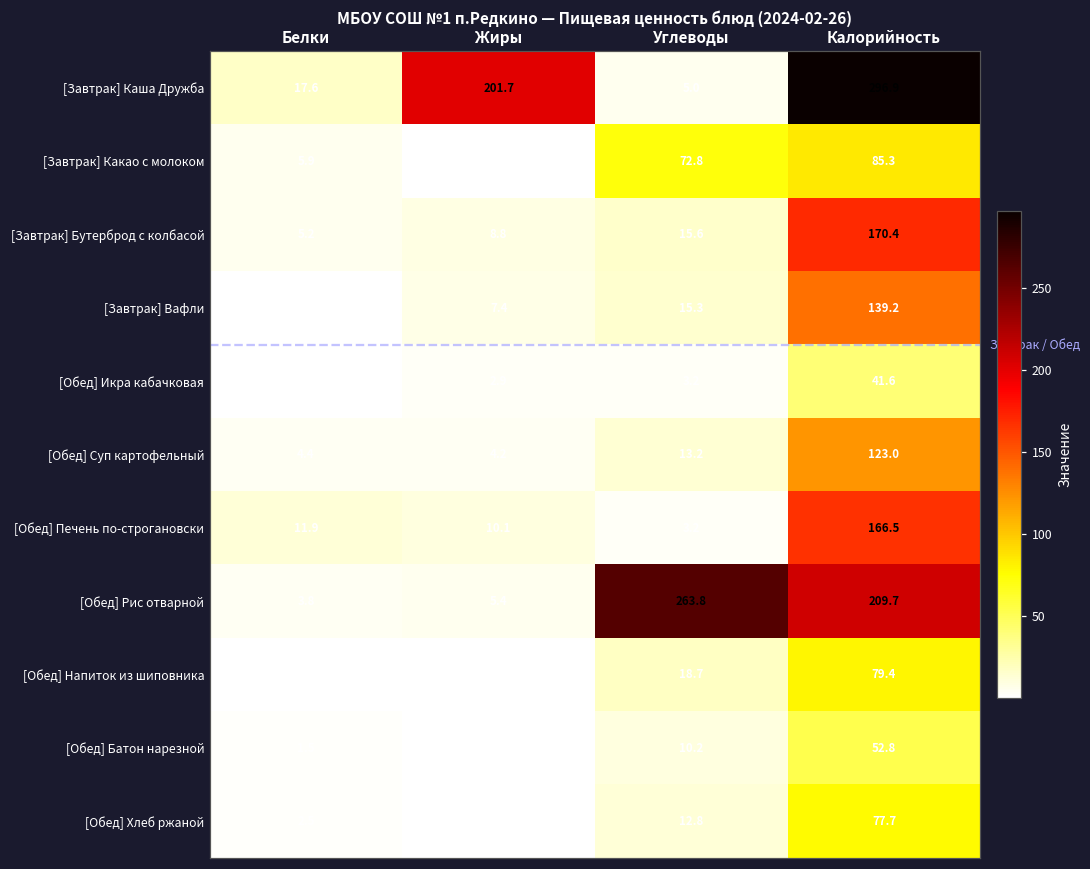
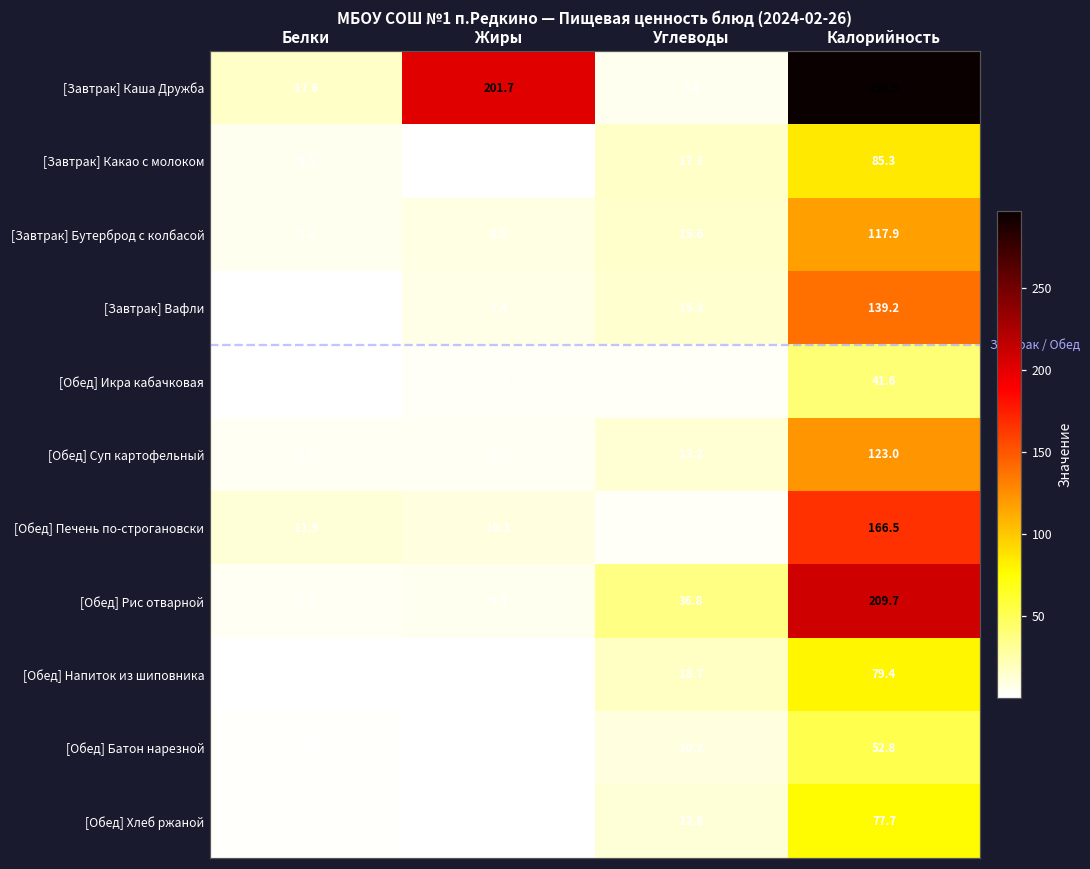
  {
    "[Завтрак] Каша Дружба": {
      "Белки": 17.6,
      "Жиры": 201.7
    },
    "[Завтрак] Какао с молоком": {
-     "Углеводы": 72.8,
+     "Углеводы": 17.1,
      "Калорийность": 85.3
    },
    "[Завтрак] Бутерброд с колбасой": {
      "Углеводы": 15.6,
-     "Калорийность": 170.4
+     "Калорийность": 117.9
    },
    "[Завтрак] Вафли": {
      "Углеводы": 15.3,
      "Калорийность": 139.2
    },
    "[Обед] Икра кабачковая": {
      "Калорийность": 41.6
    },
    "[Обед] Суп картофельный": {
      "Калорийность": 123.0
    },
    "[Обед] Печень по-строгановски": {
      "Калорийность": 166.5
    },
    "[Обед] Рис отварной": {
-     "Углеводы": 263.8,
+     "Углеводы": 36.8,
      "Калорийность": 209.7
    },
    "[Обед] Напиток из шиповника": {
      "Углеводы": 18.7,
      "Калорийность": 79.4
    },
    "[Обед] Батон нарезной": {
      "Калорийность": 52.8
    },
    "[Обед] Хлеб ржаной": {
      "Калорийность": 77.7
    }
  }
